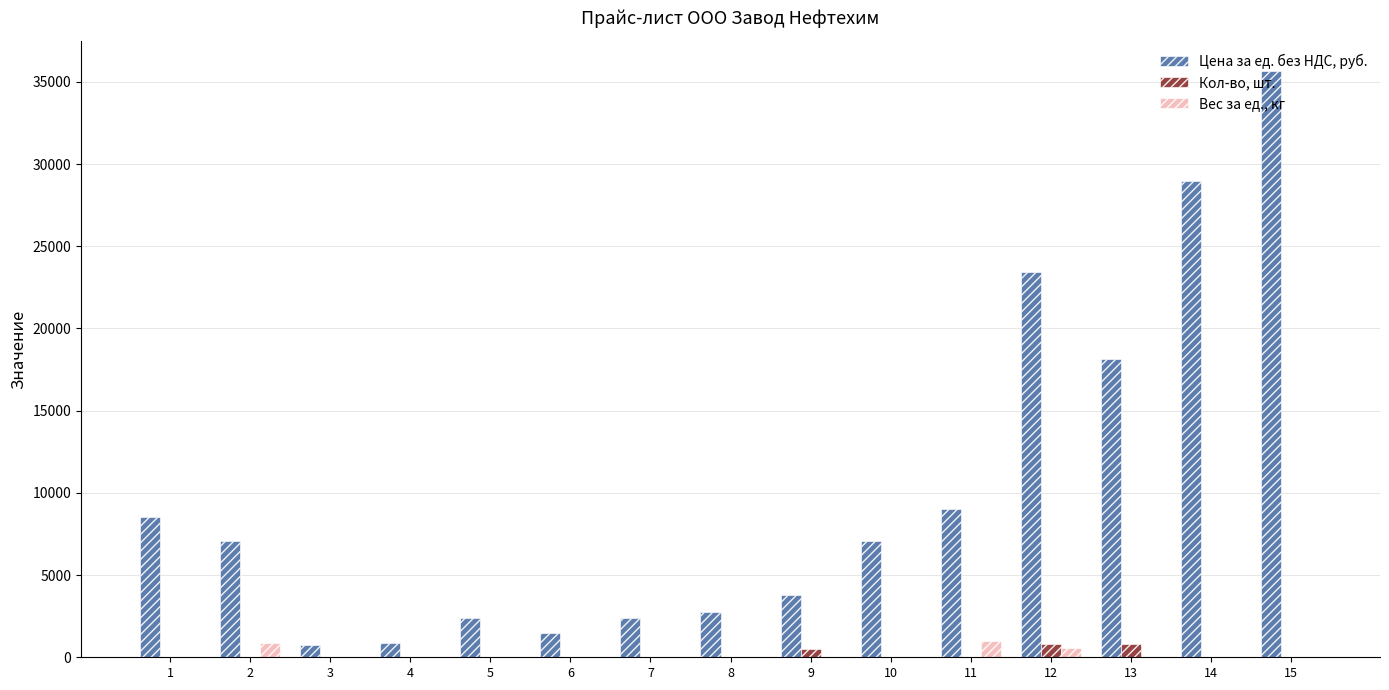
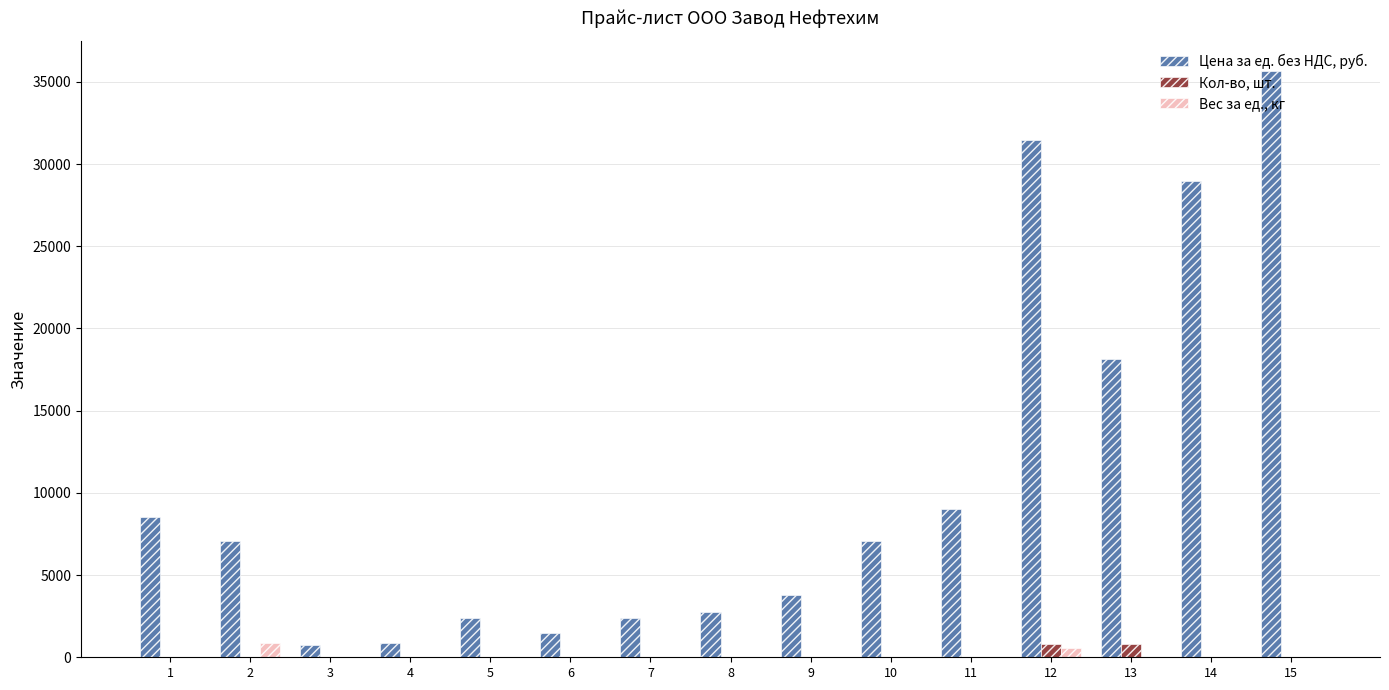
  {
    "Цена за ед. без НДС, руб.": {
      "1": 8500,
      "2": 7100,
      "3": 700,
      "4": 900,
      "5": 2400,
      "6": 1500,
      "7": 2400,
      "8": 2700,
      "9": 3800,
      "10": 7100,
      "11": 9000,
-     "12": 23400,
+     "12": 31500,
      "13": 18100,
      "14": 29000,
      "15": 35700
    },
    "Кол-во, шт.": {
-     "9": 500,
+     "9": 0,
      "12": 800,
      "13": 800
    },
    "Вес за ед., кг": {
      "2": 900,
-     "11": 1000,
+     "11": 0,
      "12": 500
    }
  }
